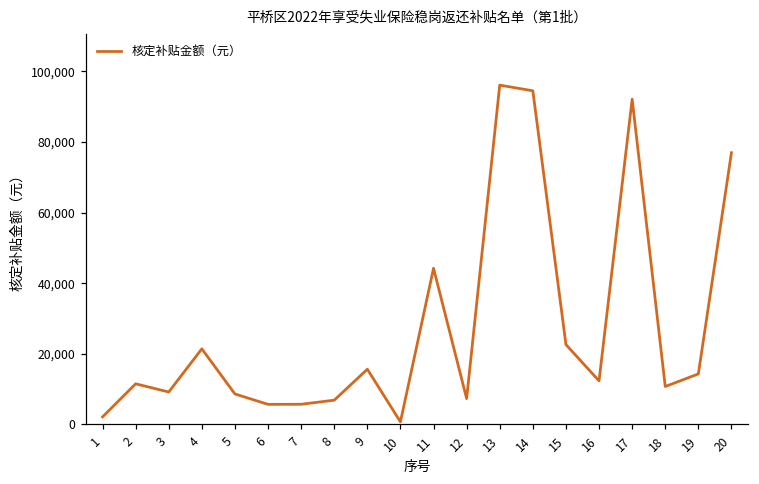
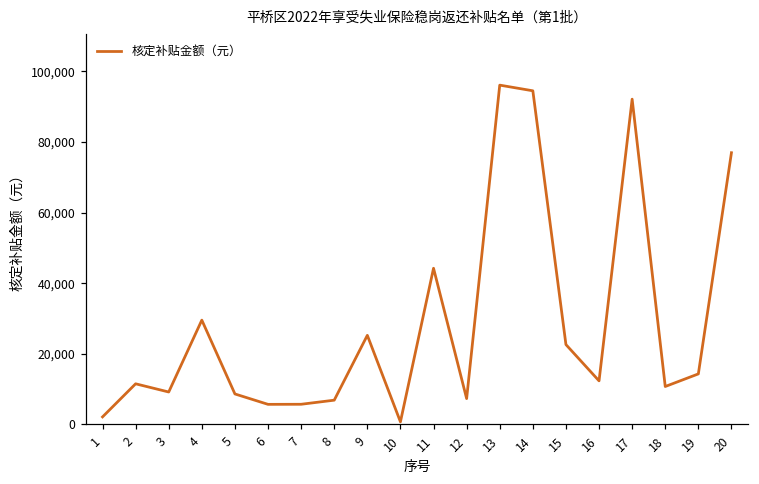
  {
    "1": "2,000",
    "2": "12,000",
    "3": "9,000",
-   "4": "21,000",
+   "4": "30,000",
    "5": "9,000",
    "6": "6,000",
    "7": "6,000",
    "8": "7,000",
-   "9": "16,000",
+   "9": "25,000",
    "10": "1,000",
    "11": "44,000",
    "12": "7,000",
    "13": "96,000",
    "14": "95,000",
    "15": "23,000",
    "16": "12,000",
    "17": "92,000",
    "18": "11,000",
    "19": "14,000",
    "20": "77,000"
  }
